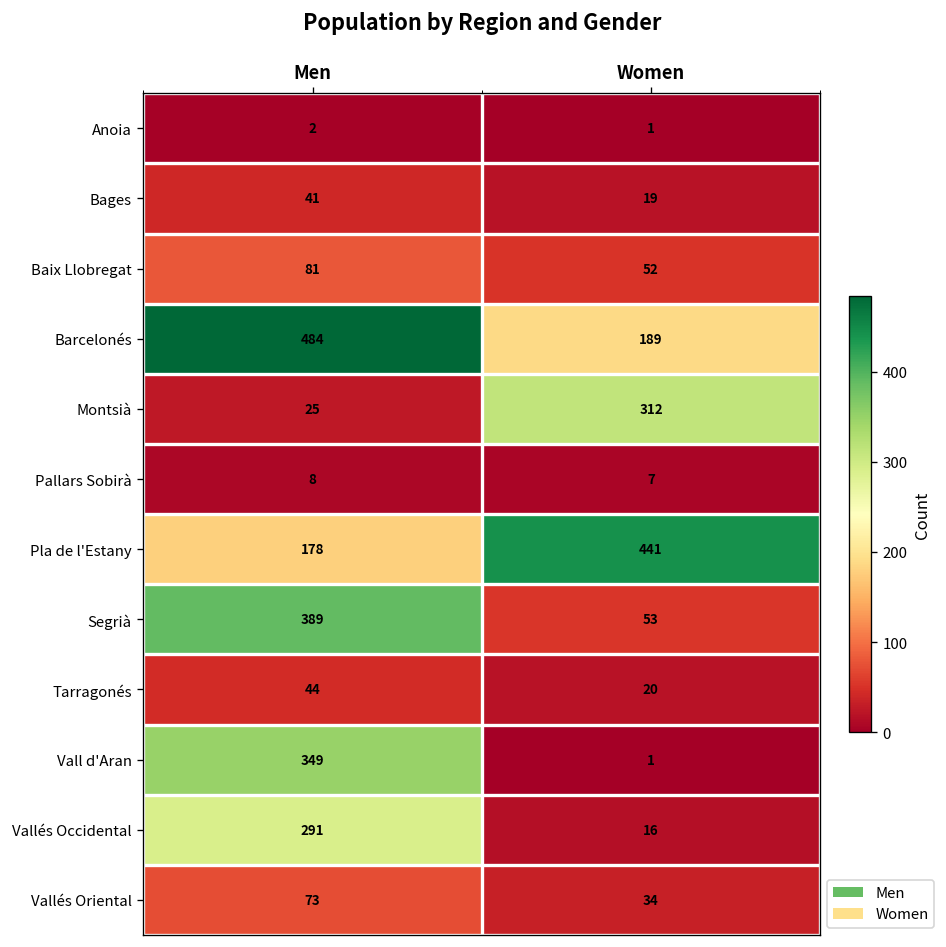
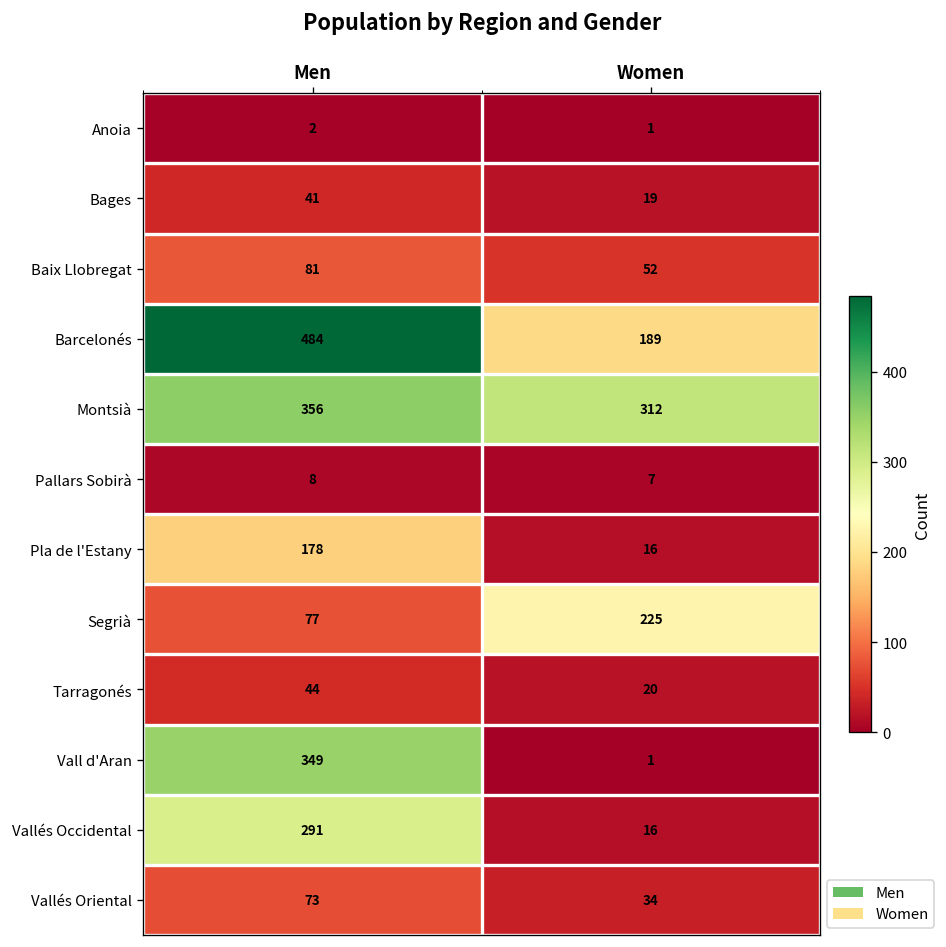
  {
    "Anoia": {
      "Men": 2,
      "Women": 1
    },
    "Bages": {
      "Men": 41,
      "Women": 19
    },
    "Baix Llobregat": {
      "Men": 81,
      "Women": 52
    },
    "Barcelonés": {
      "Men": 484,
      "Women": 189
    },
    "Montsià": {
-     "Men": 25,
+     "Men": 356,
      "Women": 312
    },
    "Pallars Sobirà": {
      "Men": 8,
      "Women": 7
    },
    "Pla de l'Estany": {
      "Men": 178,
-     "Women": 441
+     "Women": 16
    },
    "Segrià": {
-     "Men": 389,
-     "Women": 53
+     "Men": 77,
+     "Women": 225
    },
    "Tarragonés": {
      "Men": 44,
      "Women": 20
    },
    "Vall d'Aran": {
      "Men": 349,
      "Women": 1
    },
    "Vallés Occidental": {
      "Men": 291,
      "Women": 16
    },
    "Vallés Oriental": {
      "Men": 73,
      "Women": 34
    }
  }
